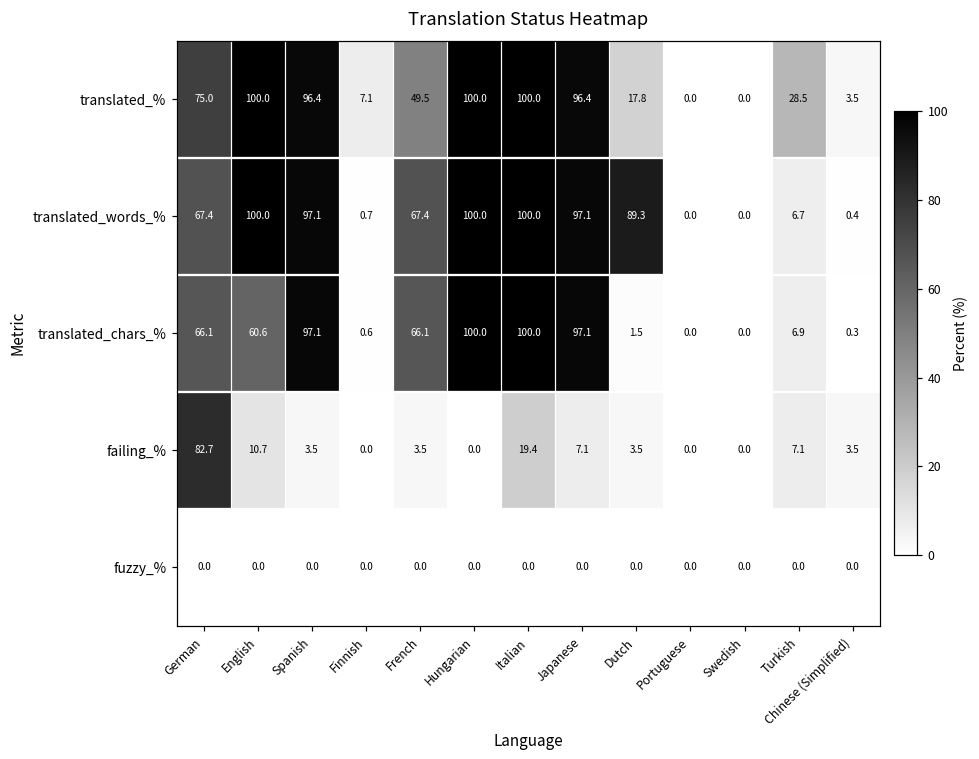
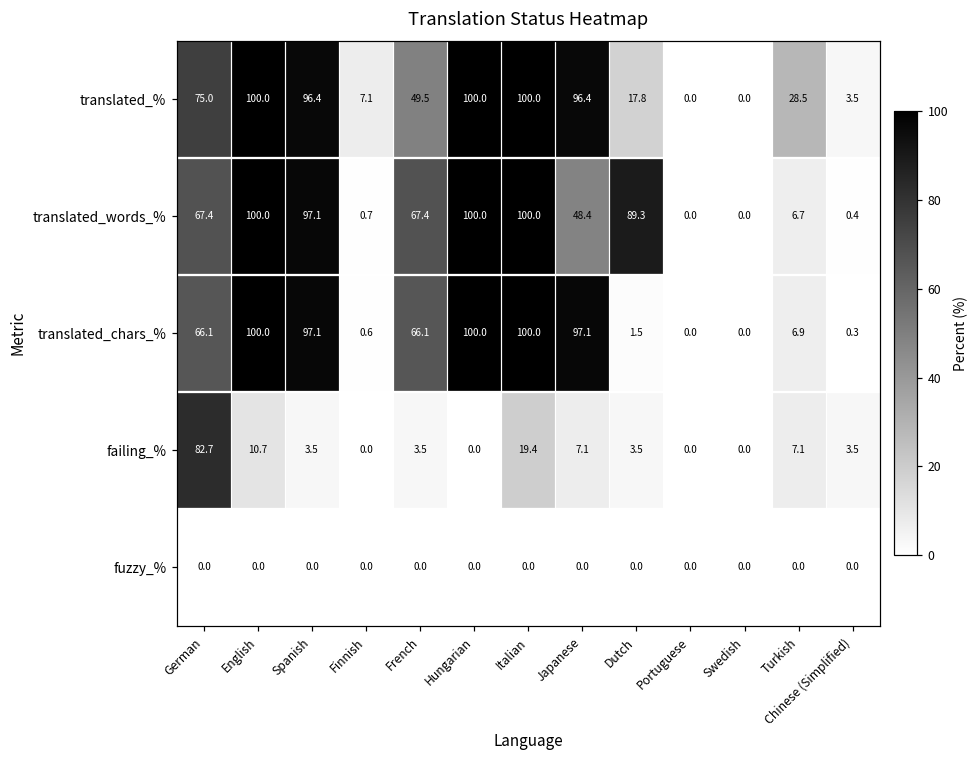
  {
    "translated_%": {
      "German": 75.0,
      "English": 100.0,
      "Spanish": 96.4,
      "Finnish": 7.1,
      "French": 49.5,
      "Hungarian": 100.0,
      "Italian": 100.0,
      "Japanese": 96.4,
      "Dutch": 17.8,
      "Portuguese": 0.0,
      "Swedish": 0.0,
      "Turkish": 28.5,
      "Chinese (Simplified)": 3.5
    },
    "translated_words_%": {
      "German": 67.4,
      "English": 100.0,
      "Spanish": 97.1,
      "Finnish": 0.7,
      "French": 67.4,
      "Hungarian": 100.0,
      "Italian": 100.0,
-     "Japanese": 97.1,
+     "Japanese": 48.4,
      "Dutch": 89.3,
      "Portuguese": 0.0,
      "Swedish": 0.0,
      "Turkish": 6.7,
      "Chinese (Simplified)": 0.4
    },
    "translated_chars_%": {
      "German": 66.1,
-     "English": 60.6,
+     "English": 100.0,
      "Spanish": 97.1,
      "Finnish": 0.6,
      "French": 66.1,
      "Hungarian": 100.0,
      "Italian": 100.0,
      "Japanese": 97.1,
      "Dutch": 1.5,
      "Portuguese": 0.0,
      "Swedish": 0.0,
      "Turkish": 6.9,
      "Chinese (Simplified)": 0.3
    },
    "failing_%": {
      "German": 82.7,
      "English": 10.7,
      "Spanish": 3.5,
      "Finnish": 0.0,
      "French": 3.5,
      "Hungarian": 0.0,
      "Italian": 19.4,
      "Japanese": 7.1,
      "Dutch": 3.5,
      "Portuguese": 0.0,
      "Swedish": 0.0,
      "Turkish": 7.1,
      "Chinese (Simplified)": 3.5
    },
    "fuzzy_%": {
      "German": 0.0,
      "English": 0.0,
      "Spanish": 0.0,
      "Finnish": 0.0,
      "French": 0.0,
      "Hungarian": 0.0,
      "Italian": 0.0,
      "Japanese": 0.0,
      "Dutch": 0.0,
      "Portuguese": 0.0,
      "Swedish": 0.0,
      "Turkish": 0.0,
      "Chinese (Simplified)": 0.0
    }
  }
